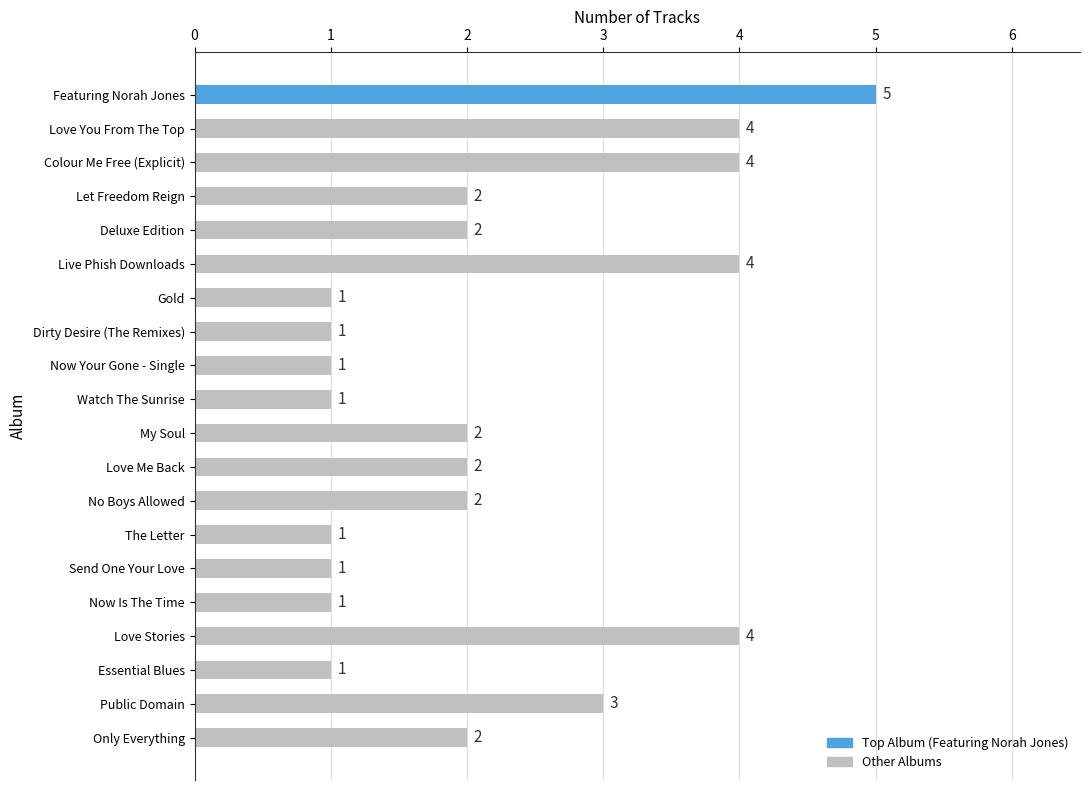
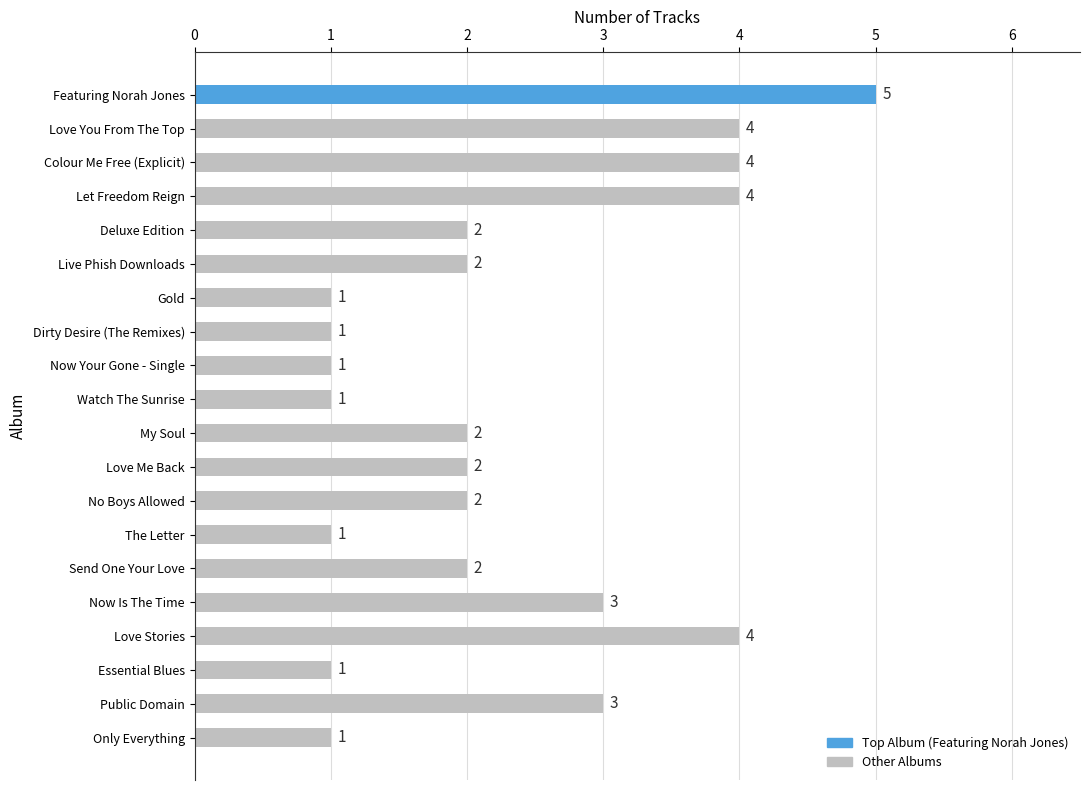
  {
    "Featuring Norah Jones": 5,
    "Love You From The Top": 4,
    "Colour Me Free (Explicit)": 4,
-   "Let Freedom Reign": 2,
+   "Let Freedom Reign": 4,
    "Deluxe Edition": 2,
-   "Live Phish Downloads": 4,
+   "Live Phish Downloads": 2,
    "Gold": 1,
    "Dirty Desire (The Remixes)": 1,
    "Now Your Gone - Single": 1,
    "Watch The Sunrise": 1,
    "My Soul": 2,
    "Love Me Back": 2,
    "No Boys Allowed": 2,
    "The Letter": 1,
-   "Send One Your Love": 1,
-   "Now Is The Time": 1,
+   "Send One Your Love": 2,
+   "Now Is The Time": 3,
    "Love Stories": 4,
    "Essential Blues": 1,
    "Public Domain": 3,
-   "Only Everything": 2
+   "Only Everything": 1
  }
